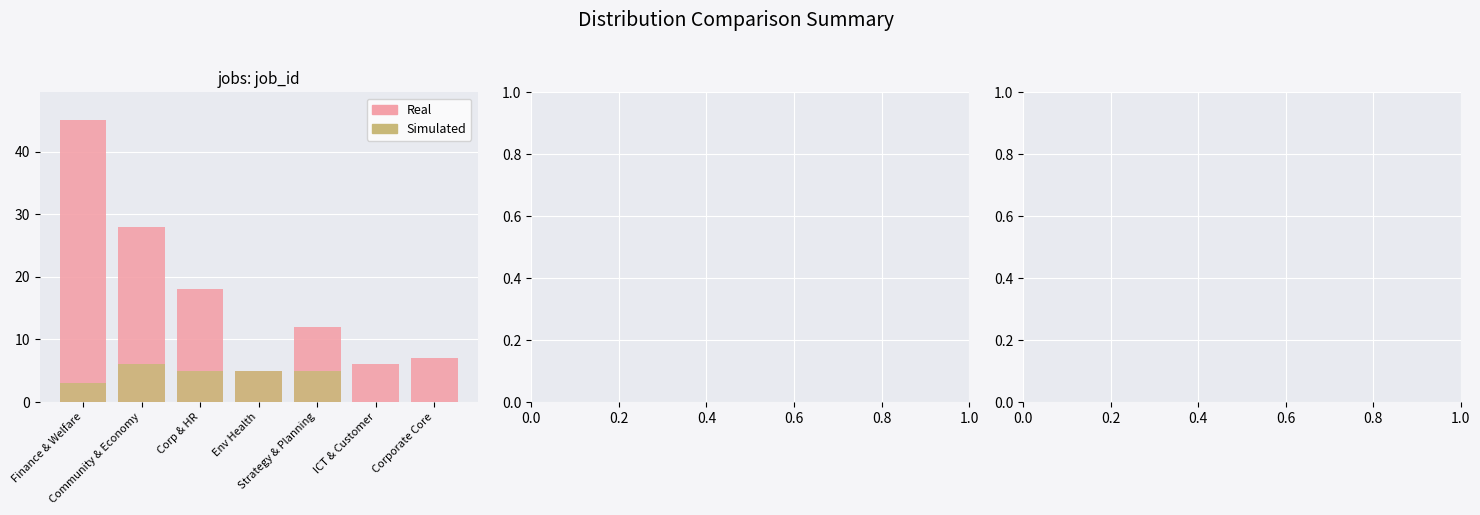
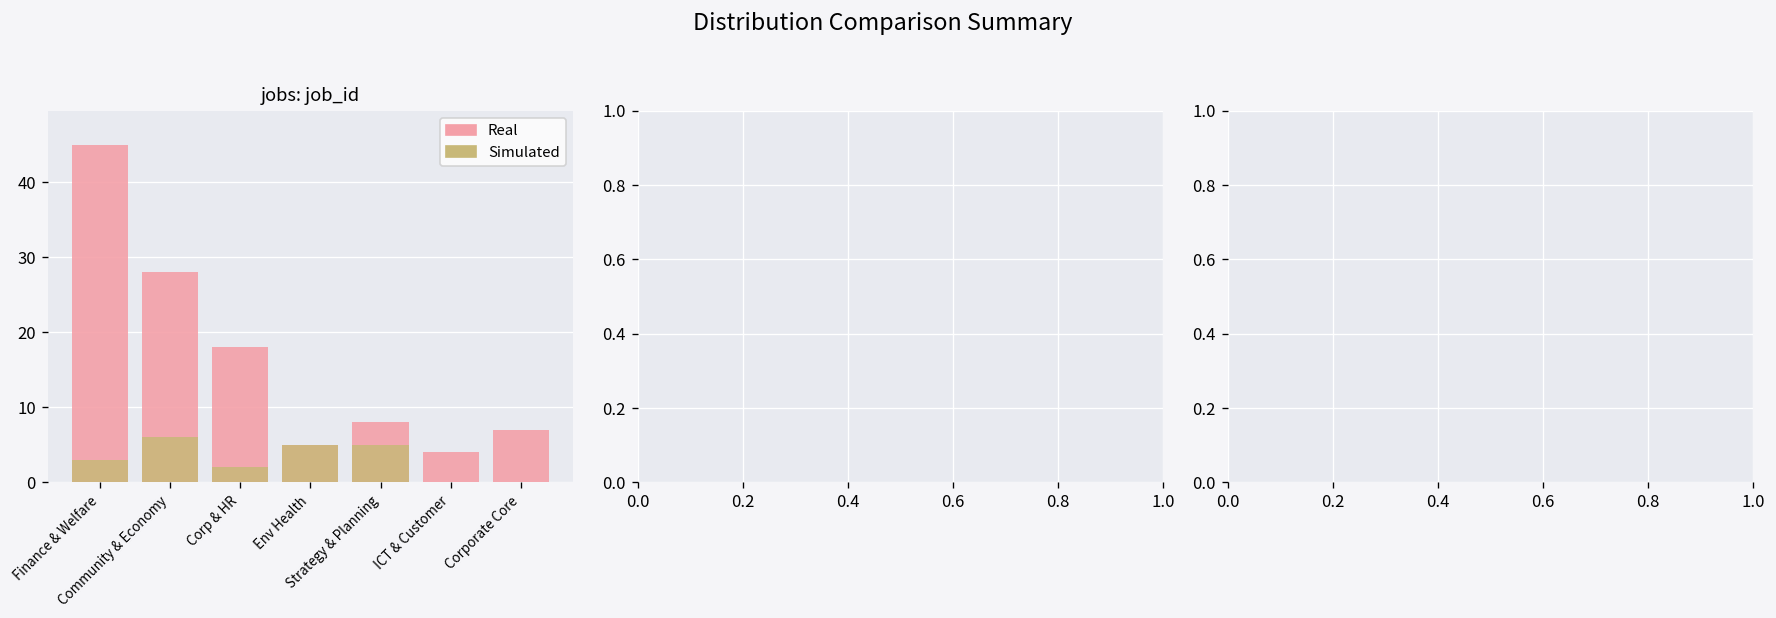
  {
    "Real": {
      "Finance & Welfare": 45,
      "Community & Economy": 28,
      "Corp & HR": 18,
      "Env Health": 5,
-     "Strategy & Planning": 12,
-     "ICT & Customer": 6,
+     "Strategy & Planning": 8,
+     "ICT & Customer": 4,
      "Corporate Core": 7
    },
    "Simulated": {
-     "Corp & HR": 5,
+     "Corp & HR": 2,
      "Env Health": 5,
      "ICT & Customer": 0,
      "Corporate Core": 0
    }
  }
